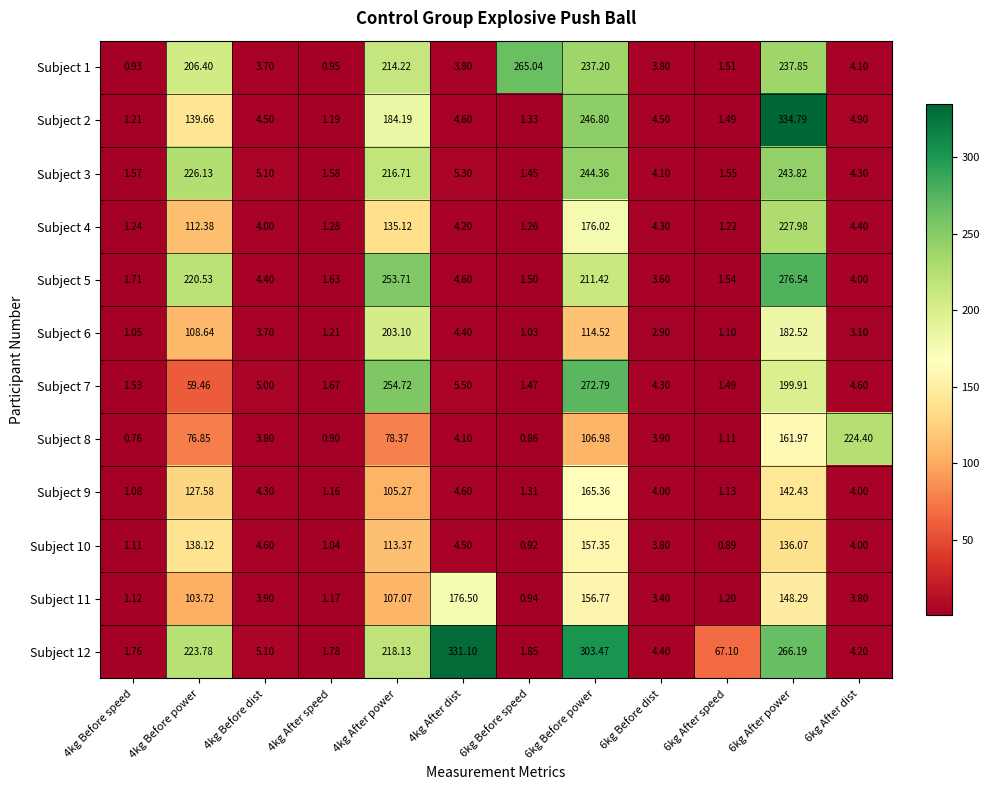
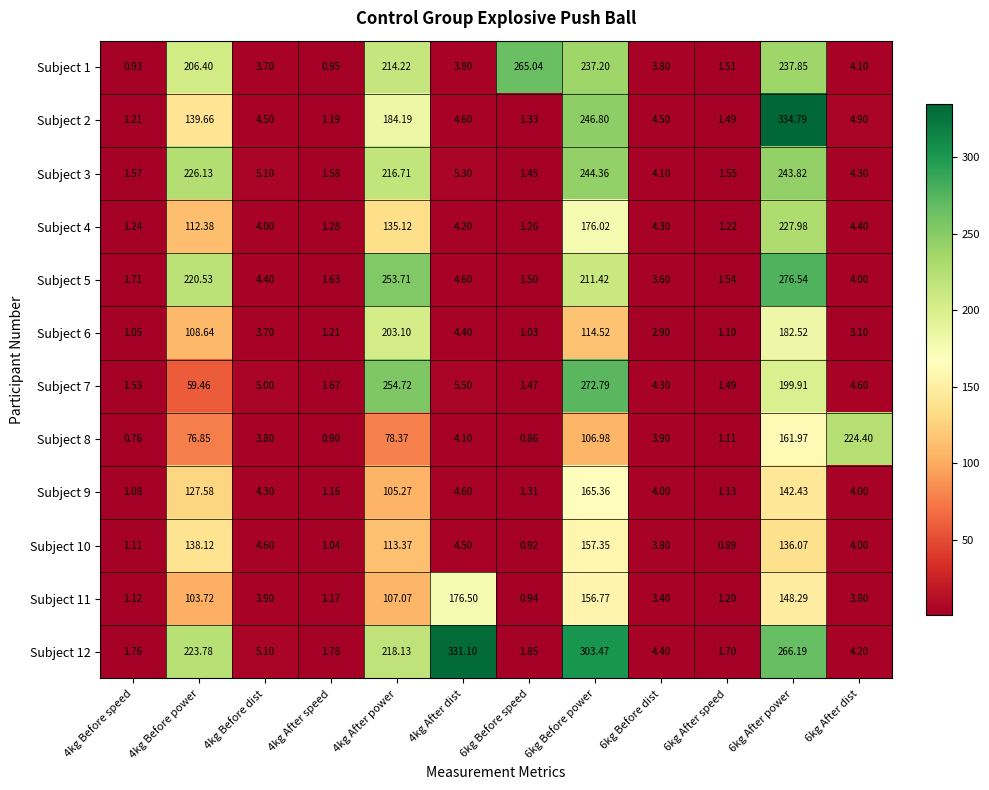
  {
    "Subject 1": {
      "4kg Before speed": 0.93,
      "4kg Before power": 206.40,
      "4kg Before dist": 3.70,
      "4kg After speed": 0.95,
      "4kg After power": 214.22,
      "4kg After dist": 3.80,
      "6kg Before speed": 265.04,
      "6kg Before power": 237.20,
      "6kg Before dist": 3.80,
      "6kg After speed": 1.51,
      "6kg After power": 237.85,
      "6kg After dist": 4.10
    },
    "Subject 2": {
      "4kg Before speed": 1.21,
      "4kg Before power": 139.66,
      "4kg Before dist": 4.50,
      "4kg After speed": 1.19,
      "4kg After power": 184.19,
      "4kg After dist": 4.60,
      "6kg Before speed": 1.33,
      "6kg Before power": 246.80,
      "6kg Before dist": 4.50,
      "6kg After speed": 1.49,
      "6kg After power": 334.79,
      "6kg After dist": 4.90
    },
    "Subject 3": {
      "4kg Before speed": 1.57,
      "4kg Before power": 226.13,
      "4kg Before dist": 5.10,
      "4kg After speed": 1.58,
      "4kg After power": 216.71,
      "4kg After dist": 5.30,
      "6kg Before speed": 1.45,
      "6kg Before power": 244.36,
      "6kg Before dist": 4.10,
      "6kg After speed": 1.55,
      "6kg After power": 243.82,
      "6kg After dist": 4.30
    },
    "Subject 4": {
      "4kg Before speed": 1.24,
      "4kg Before power": 112.38,
      "4kg Before dist": 4.00,
      "4kg After speed": 1.28,
      "4kg After power": 135.12,
      "4kg After dist": 4.20,
      "6kg Before speed": 1.26,
      "6kg Before power": 176.02,
      "6kg Before dist": 4.30,
      "6kg After speed": 1.22,
      "6kg After power": 227.98,
      "6kg After dist": 4.40
    },
    "Subject 5": {
      "4kg Before speed": 1.71,
      "4kg Before power": 220.53,
      "4kg Before dist": 4.40,
      "4kg After speed": 1.63,
      "4kg After power": 253.71,
      "4kg After dist": 4.60,
      "6kg Before speed": 1.50,
      "6kg Before power": 211.42,
      "6kg Before dist": 3.60,
      "6kg After speed": 1.54,
      "6kg After power": 276.54,
      "6kg After dist": 4.00
    },
    "Subject 6": {
      "4kg Before speed": 1.05,
      "4kg Before power": 108.64,
      "4kg Before dist": 3.70,
      "4kg After speed": 1.21,
      "4kg After power": 203.10,
      "4kg After dist": 4.40,
      "6kg Before speed": 1.03,
      "6kg Before power": 114.52,
      "6kg Before dist": 2.90,
      "6kg After speed": 1.10,
      "6kg After power": 182.52,
      "6kg After dist": 3.10
    },
    "Subject 7": {
      "4kg Before speed": 1.53,
      "4kg Before power": 59.46,
      "4kg Before dist": 5.00,
      "4kg After speed": 1.67,
      "4kg After power": 254.72,
      "4kg After dist": 5.50,
      "6kg Before speed": 1.47,
      "6kg Before power": 272.79,
      "6kg Before dist": 4.30,
      "6kg After speed": 1.49,
      "6kg After power": 199.91,
      "6kg After dist": 4.60
    },
    "Subject 8": {
      "4kg Before speed": 0.76,
      "4kg Before power": 76.85,
      "4kg Before dist": 3.80,
      "4kg After speed": 0.90,
      "4kg After power": 78.37,
      "4kg After dist": 4.10,
      "6kg Before speed": 0.86,
      "6kg Before power": 106.98,
      "6kg Before dist": 3.90,
      "6kg After speed": 1.11,
      "6kg After power": 161.97,
      "6kg After dist": 224.40
    },
    "Subject 9": {
      "4kg Before speed": 1.08,
      "4kg Before power": 127.58,
      "4kg Before dist": 4.30,
      "4kg After speed": 1.16,
      "4kg After power": 105.27,
      "4kg After dist": 4.60,
      "6kg Before speed": 1.31,
      "6kg Before power": 165.36,
      "6kg Before dist": 4.00,
      "6kg After speed": 1.13,
      "6kg After power": 142.43,
      "6kg After dist": 4.00
    },
    "Subject 10": {
      "4kg Before speed": 1.11,
      "4kg Before power": 138.12,
      "4kg Before dist": 4.60,
      "4kg After speed": 1.04,
      "4kg After power": 113.37,
      "4kg After dist": 4.50,
      "6kg Before speed": 0.92,
      "6kg Before power": 157.35,
      "6kg Before dist": 3.80,
      "6kg After speed": 0.89,
      "6kg After power": 136.07,
      "6kg After dist": 4.00
    },
    "Subject 11": {
      "4kg Before speed": 1.12,
      "4kg Before power": 103.72,
      "4kg Before dist": 3.90,
      "4kg After speed": 1.17,
      "4kg After power": 107.07,
      "4kg After dist": 176.50,
      "6kg Before speed": 0.94,
      "6kg Before power": 156.77,
      "6kg Before dist": 3.40,
      "6kg After speed": 1.20,
      "6kg After power": 148.29,
      "6kg After dist": 3.80
    },
    "Subject 12": {
      "4kg Before speed": 1.76,
      "4kg Before power": 223.78,
      "4kg Before dist": 5.10,
      "4kg After speed": 1.78,
      "4kg After power": 218.13,
      "4kg After dist": 331.10,
      "6kg Before speed": 1.85,
      "6kg Before power": 303.47,
      "6kg Before dist": 4.40,
-     "6kg After speed": 67.10,
+     "6kg After speed": 1.70,
      "6kg After power": 266.19,
      "6kg After dist": 4.20
    }
  }
